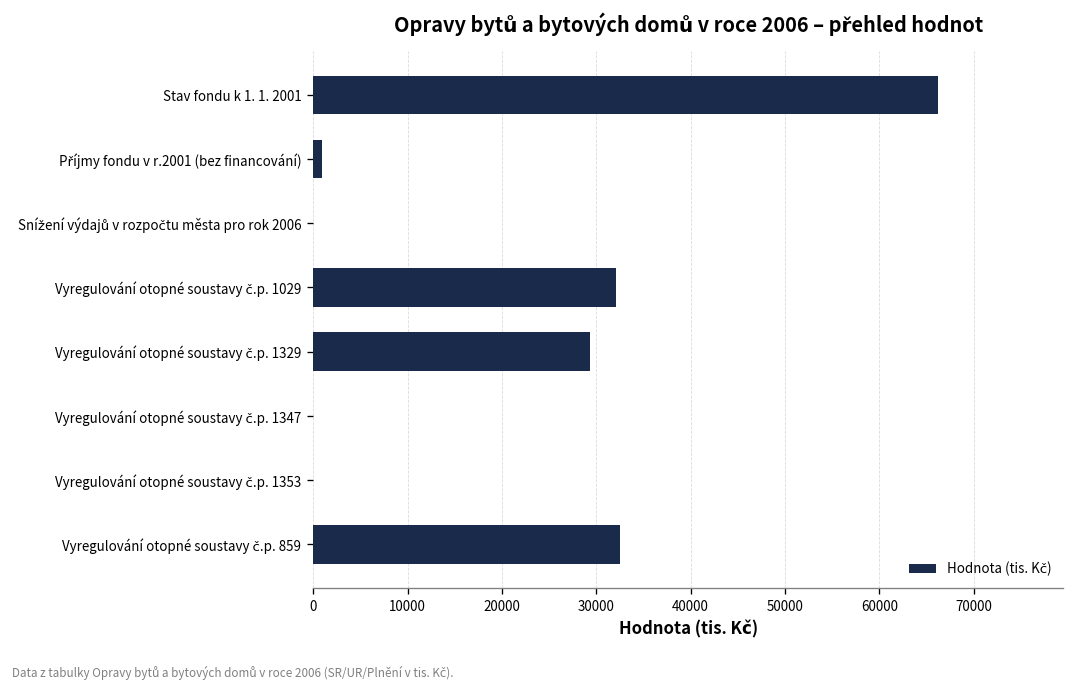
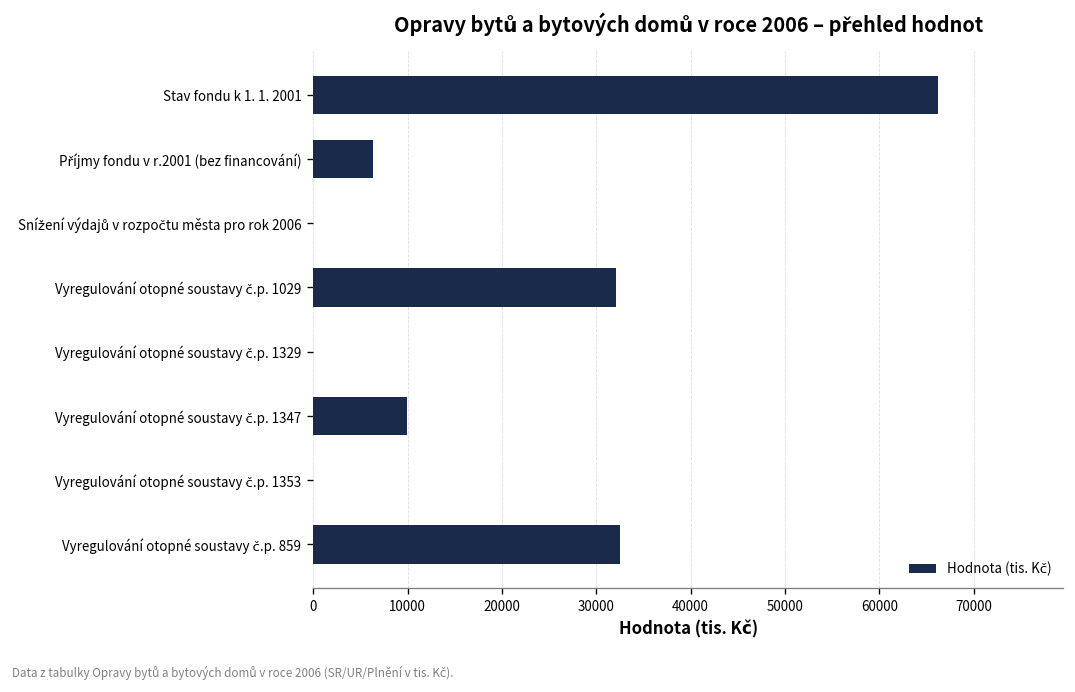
  {
    "Stav fondu k 1. 1. 2001": 66000,
-   "Příjmy fondu v r.2001 (bez financování)": 1000,
+   "Příjmy fondu v r.2001 (bez financování)": 6000,
    "Snížení výdajů v rozpočtu města pro rok 2006": 0,
    "Vyregulování otopné soustavy č.p. 1029": 32000,
-   "Vyregulování otopné soustavy č.p. 1329": 29000,
-   "Vyregulování otopné soustavy č.p. 1347": 0,
+   "Vyregulování otopné soustavy č.p. 1329": 0,
+   "Vyregulování otopné soustavy č.p. 1347": 10000,
    "Vyregulování otopné soustavy č.p. 1353": 0,
    "Vyregulování otopné soustavy č.p. 859": 32000
  }
